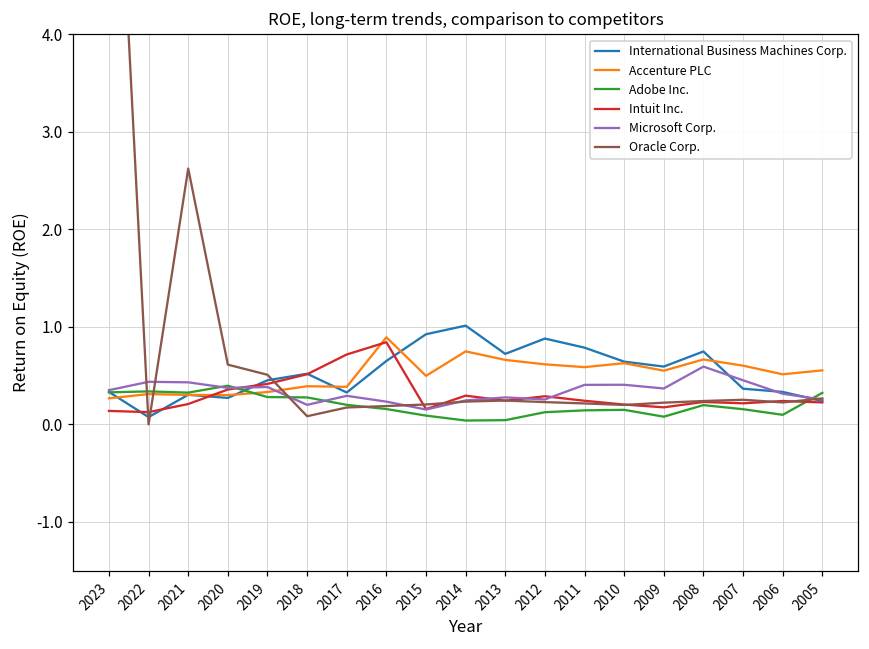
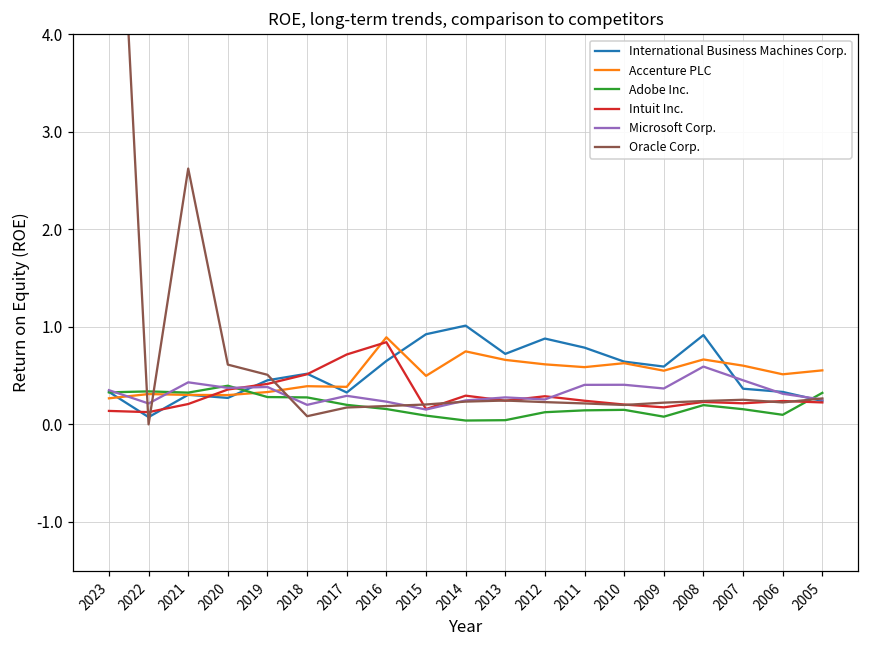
  {
    "International Business Machines Corp.": {
      "2022": 0.1,
      "2020": 0.3,
      "2019": 0.5,
      "2017": 0.3,
      "2016": 0.7,
      "2015": 0.9,
      "2014": 1.0,
      "2013": 0.7,
      "2012": 0.9,
      "2011": 0.8,
      "2009": 0.6,
-     "2008": 0.7,
+     "2008": 0.9,
      "2007": 0.4
    },
    "Accenture PLC": {
      "2023": 0.3,
      "2020": 0.3,
      "2019": 0.3,
      "2018": 0.4,
      "2017": 0.4,
      "2016": 0.9,
      "2015": 0.5,
      "2014": 0.7,
      "2013": 0.7,
      "2012": 0.6,
      "2011": 0.6,
      "2009": 0.6,
      "2008": 0.7,
      "2007": 0.6,
      "2006": 0.5,
      "2005": 0.6
    },
    "Adobe Inc.": {
      "2019": 0.3,
      "2018": 0.3,
      "2016": 0.2,
      "2015": 0.1,
      "2014": 0.0,
      "2013": 0.0,
      "2012": 0.1,
      "2011": 0.1,
      "2010": 0.1,
      "2009": 0.1,
      "2008": 0.2,
      "2007": 0.2,
      "2006": 0.1,
      "2005": 0.3
    },
    "Intuit Inc.": {
      "2023": 0.1,
      "2022": 0.1,
      "2021": 0.2,
      "2019": 0.4,
      "2017": 0.7,
      "2016": 0.8,
      "2014": 0.3,
      "2012": 0.3,
      "2009": 0.2,
      "2007": 0.2
    },
    "Microsoft Corp.": {
-     "2022": 0.4,
+     "2022": 0.2,
      "2021": 0.4,
      "2019": 0.4,
      "2018": 0.2,
      "2017": 0.3,
      "2016": 0.2,
      "2013": 0.3,
      "2011": 0.4,
      "2010": 0.4,
      "2009": 0.4,
      "2008": 0.6,
      "2007": 0.5
    },
    "Oracle Corp.": {
      "2022": 0.0,
      "2021": 2.6,
      "2020": 0.6,
      "2019": 0.5,
      "2018": 0.1,
      "2016": 0.2,
      "2015": 0.2,
      "2009": 0.2,
      "2007": 0.3
    }
  }
